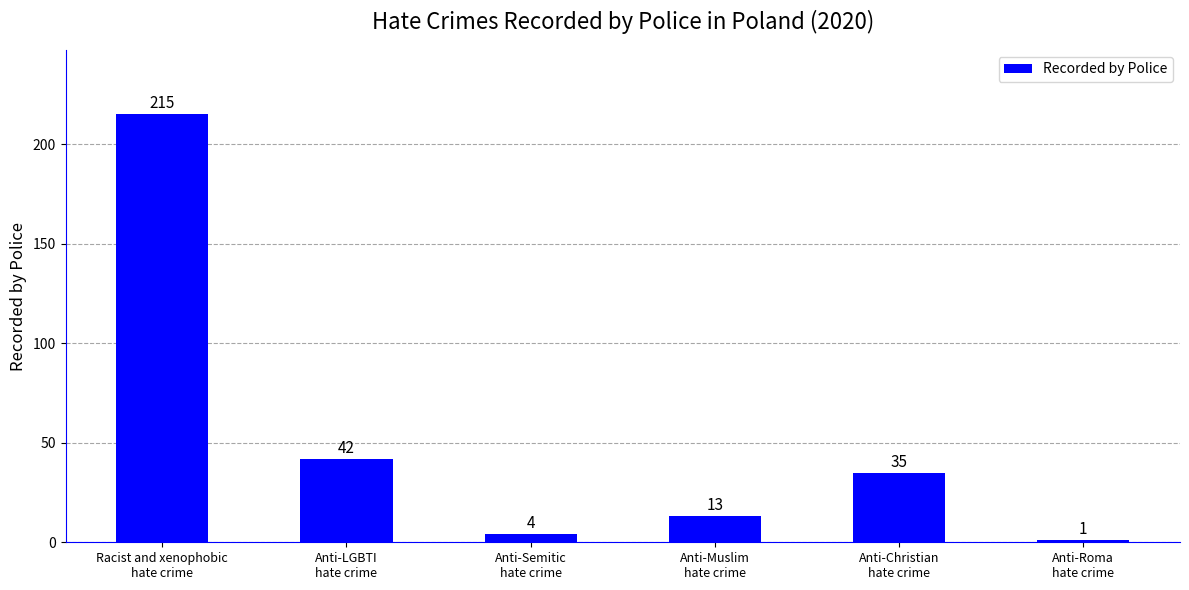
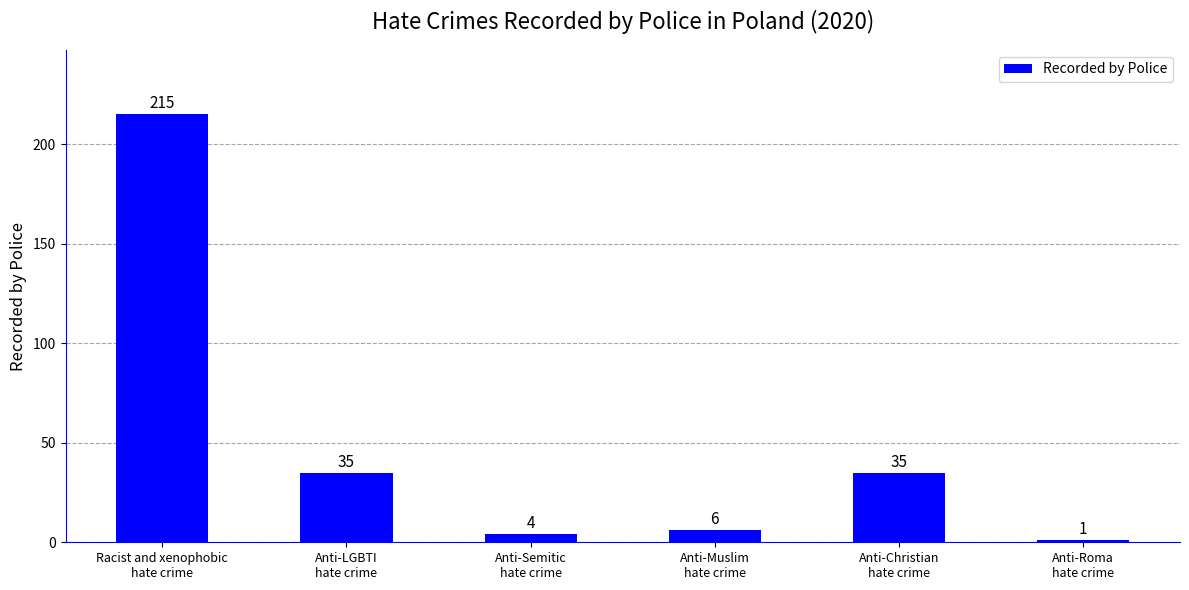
  {
    "Racist and xenophobic hate crime": 215,
-   "Anti-LGBTI hate crime": 42,
+   "Anti-LGBTI hate crime": 35,
    "Anti-Semitic hate crime": 4,
-   "Anti-Muslim hate crime": 13,
+   "Anti-Muslim hate crime": 6,
    "Anti-Christian hate crime": 35,
    "Anti-Roma hate crime": 1
  }
